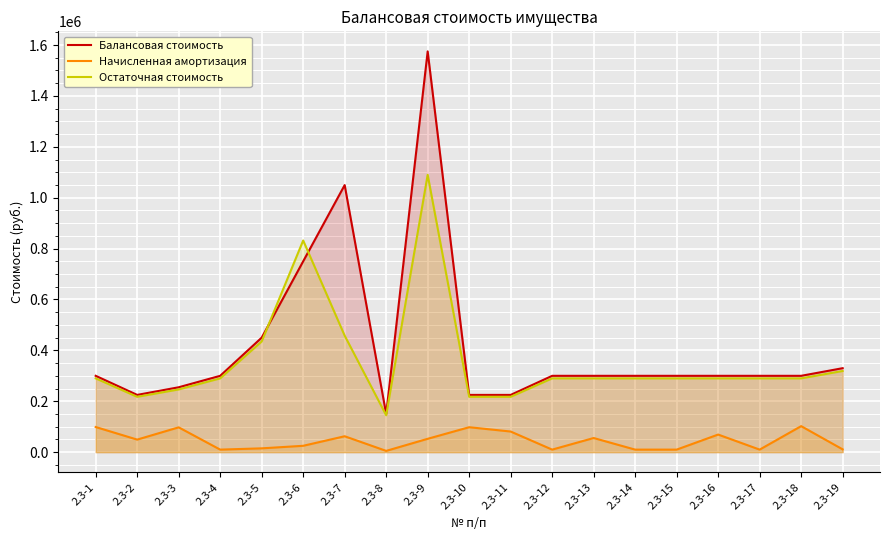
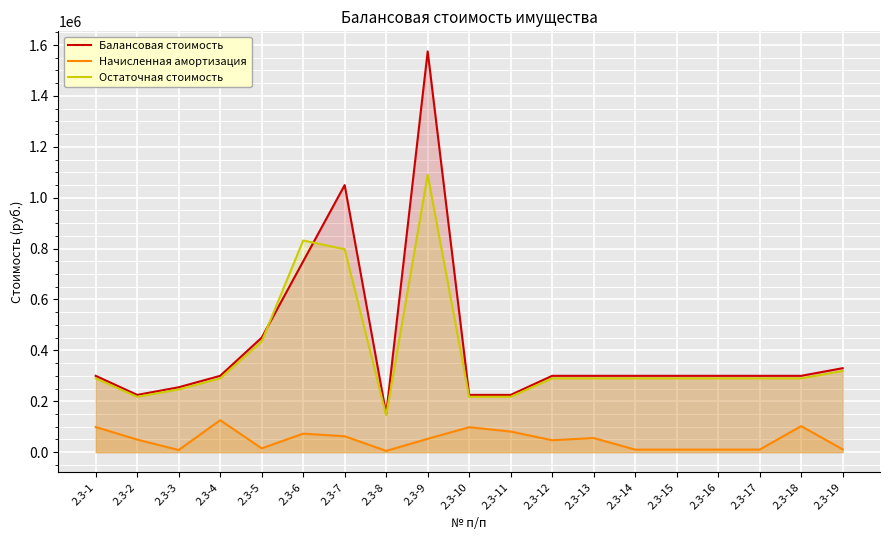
  {
    "Балансовая стоимость": {
      "2.3-1": 300000,
      "2.3-4": 300000,
      "2.3-5": 450000,
      "2.3-6": 750000,
      "2.3-7": 1050000,
      "2.3-9": 1580000,
      "2.3-12": 300000,
      "2.3-13": 300000,
      "2.3-14": 300000,
      "2.3-15": 300000,
      "2.3-16": 300000,
      "2.3-17": 300000,
      "2.3-18": 300000,
      "2.3-19": 330000
    },
    "Начисленная амортизация": {
      "2.3-1": 100000,
      "2.3-2": 50000,
-     "2.3-3": 100000,
-     "2.3-4": 10000,
+     "2.3-3": 10000,
+     "2.3-4": 130000,
      "2.3-5": 20000,
-     "2.3-6": 20000,
+     "2.3-6": 70000,
      "2.3-7": 60000,
      "2.3-8": 10000,
      "2.3-9": 50000,
      "2.3-10": 100000,
      "2.3-11": 80000,
-     "2.3-12": 10000,
+     "2.3-12": 50000,
      "2.3-13": 60000,
      "2.3-14": 10000,
      "2.3-15": 10000,
-     "2.3-16": 70000,
+     "2.3-16": 10000,
      "2.3-17": 10000,
      "2.3-18": 100000,
      "2.3-19": 10000
    },
    "Остаточная стоимость": {
      "2.3-1": 290000,
      "2.3-4": 290000,
      "2.3-5": 440000,
      "2.3-6": 830000,
-     "2.3-7": 460000,
+     "2.3-7": 800000,
      "2.3-9": 1090000,
      "2.3-12": 290000,
      "2.3-13": 290000,
      "2.3-14": 290000,
      "2.3-15": 290000,
      "2.3-16": 290000,
      "2.3-17": 290000,
      "2.3-18": 290000,
      "2.3-19": 320000
    }
  }
